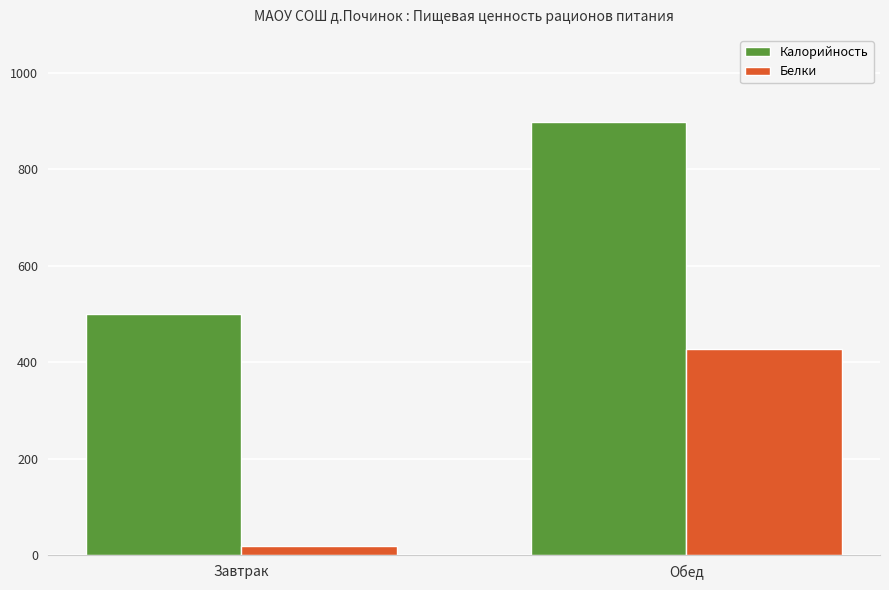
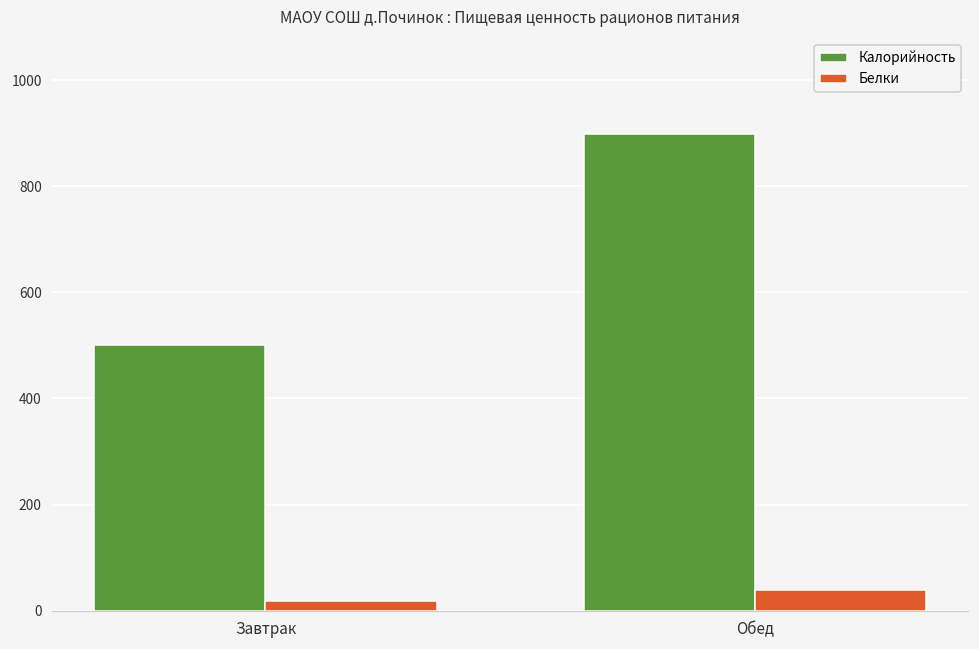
  {
    "Калорийность": {
      "Завтрак": 500,
      "Обед": 900
    },
    "Белки": {
      "Завтрак": 20,
-     "Обед": 430
+     "Обед": 40
    }
  }
